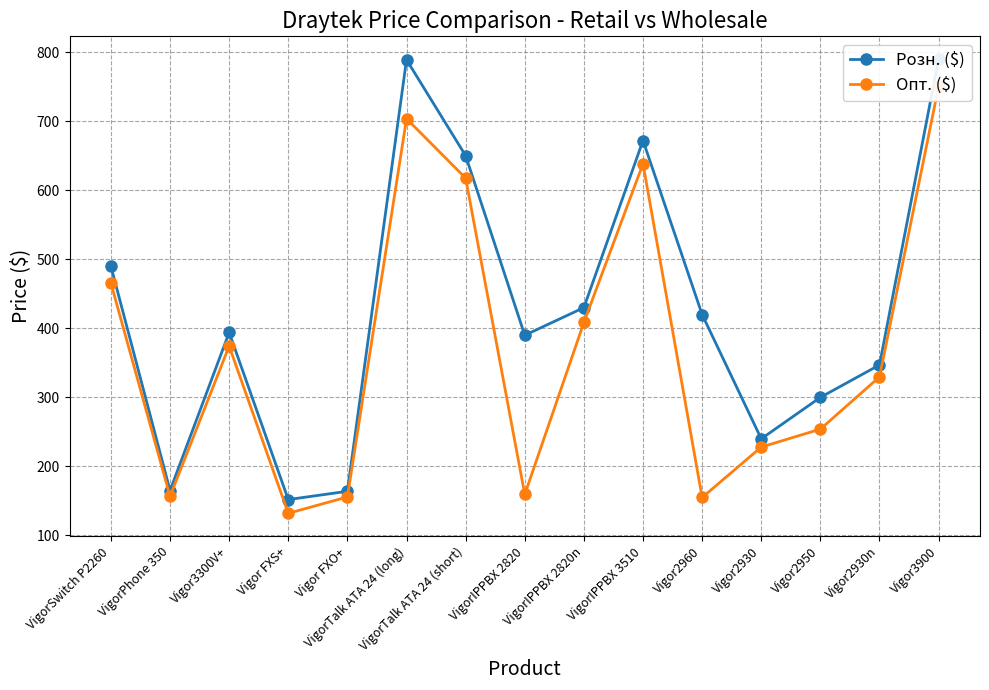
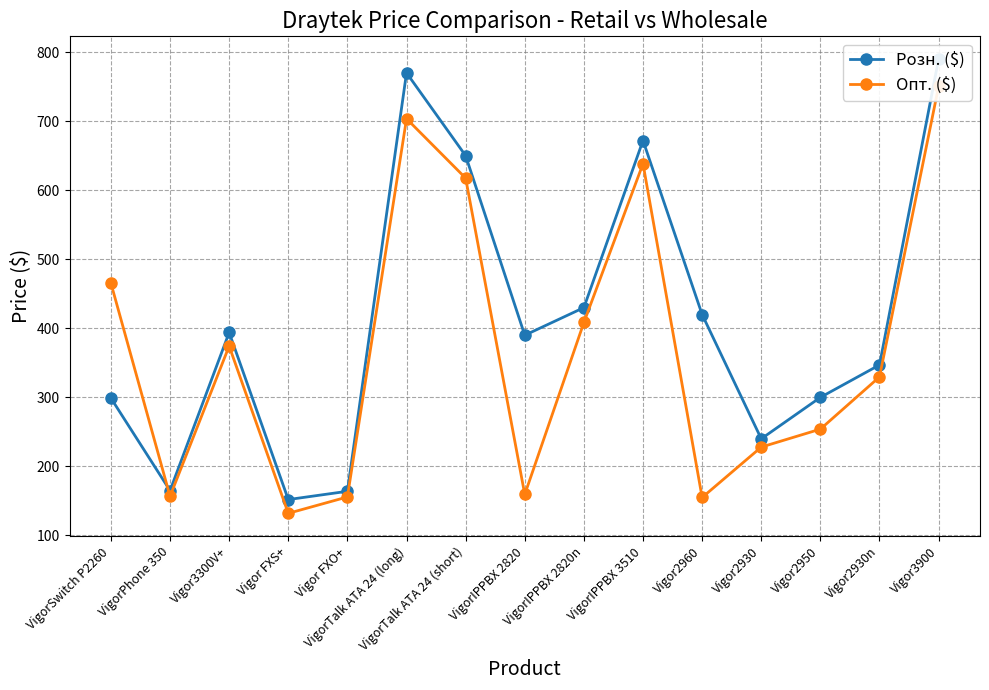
  {
    "Розн. ($)": {
-     "VigorSwitch P2260": 490,
+     "VigorSwitch P2260": 300,
      "VigorPhone 350": 170,
      "Vigor3300V+": 390,
      "Vigor FXS+": 150,
      "Vigor FXO+": 160,
-     "VigorTalk ATA 24 (long)": 790,
+     "VigorTalk ATA 24 (long)": 770,
      "VigorTalk ATA 24 (short)": 650,
      "VigorIPPBX 2820": 390,
      "VigorIPPBX 2820n": 430,
      "VigorIPPBX 3510": 670,
      "Vigor2960": 420,
      "Vigor2930": 240,
      "Vigor2950": 300,
      "Vigor2930n": 350
    },
    "Опт. ($)": {
      "VigorSwitch P2260": 470,
      "VigorPhone 350": 160,
      "Vigor3300V+": 370,
      "Vigor FXS+": 130,
      "Vigor FXO+": 160,
      "VigorTalk ATA 24 (long)": 700,
      "VigorTalk ATA 24 (short)": 620,
      "VigorIPPBX 2820": 160,
      "VigorIPPBX 2820n": 410,
      "VigorIPPBX 3510": 640,
      "Vigor2960": 160,
      "Vigor2930": 230,
      "Vigor2950": 250,
      "Vigor2930n": 330
    }
  }
